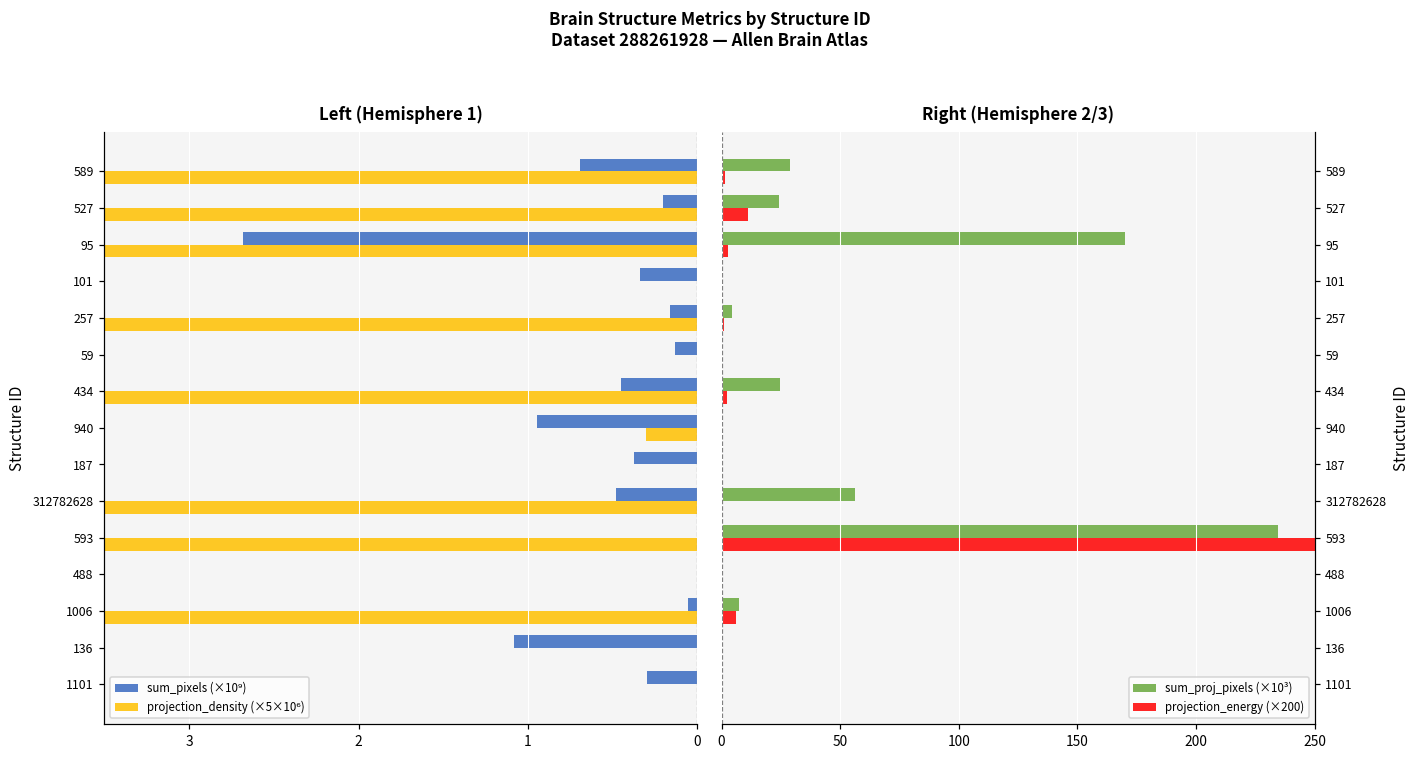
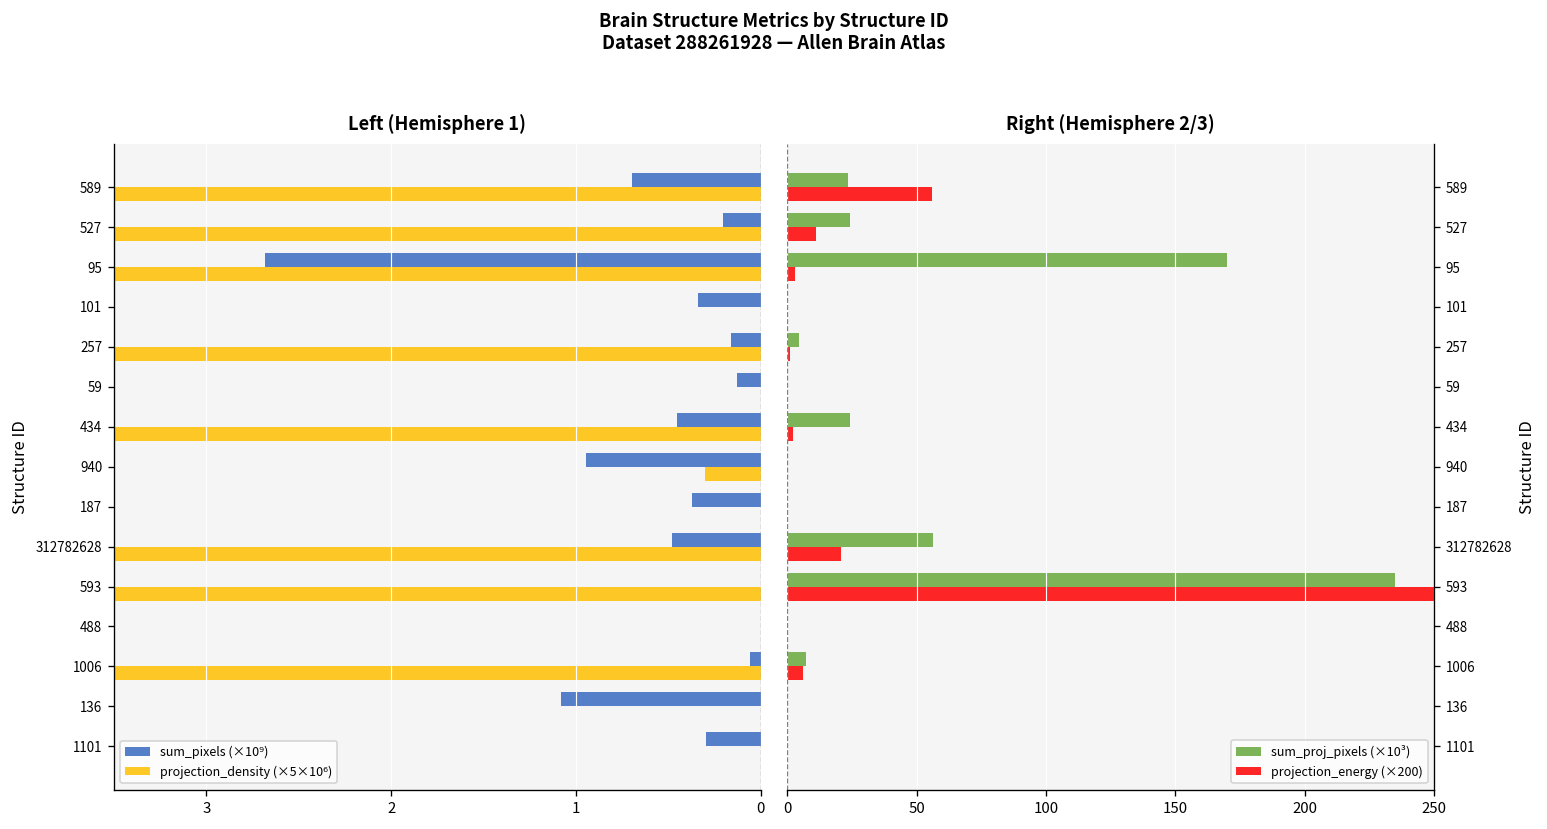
  {
    "Right (Hemisphere 2/3)": {
      "sum_proj_pixels (×10³)": {
-       "589": 29,
+       "589": 24,
        "527": 24,
        "95": 170,
        "101": 0,
        "257": 4,
        "59": 0,
        "434": 24,
        "187": 0,
        "312782628": 56,
        "593": 235,
        "488": 0,
        "1006": 7,
        "136": 0,
        "1101": 0
      },
      "projection_energy (×200)": {
-       "589": 1,
+       "589": 56,
        "527": 11,
        "95": 3,
        "101": 0,
        "257": 1,
        "59": 0,
        "434": 2,
        "187": 0,
-       "312782628": 0,
+       "312782628": 21,
        "488": 0,
        "1006": 6,
        "136": 0,
        "1101": 0
      }
    }
  }
